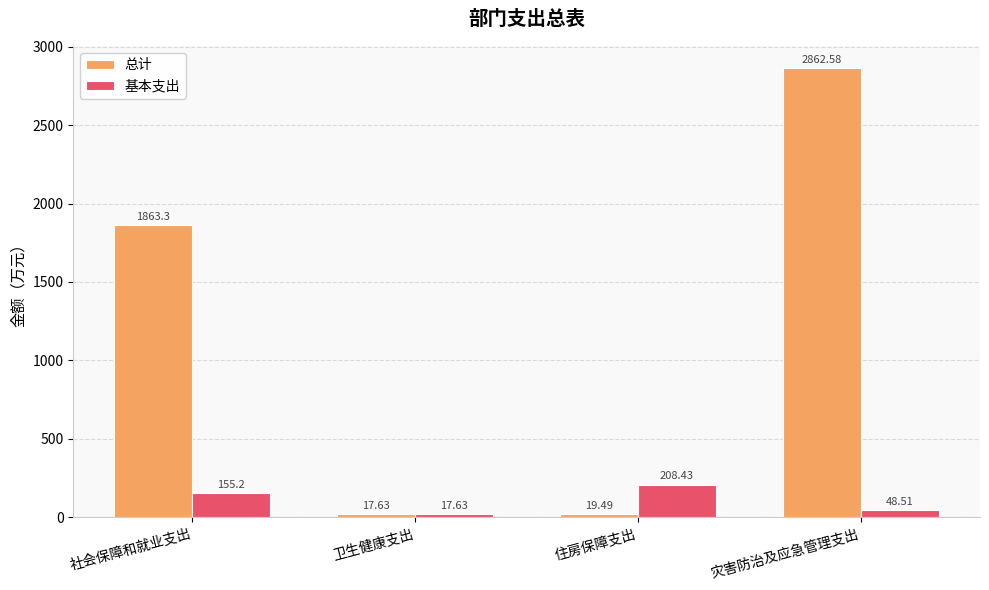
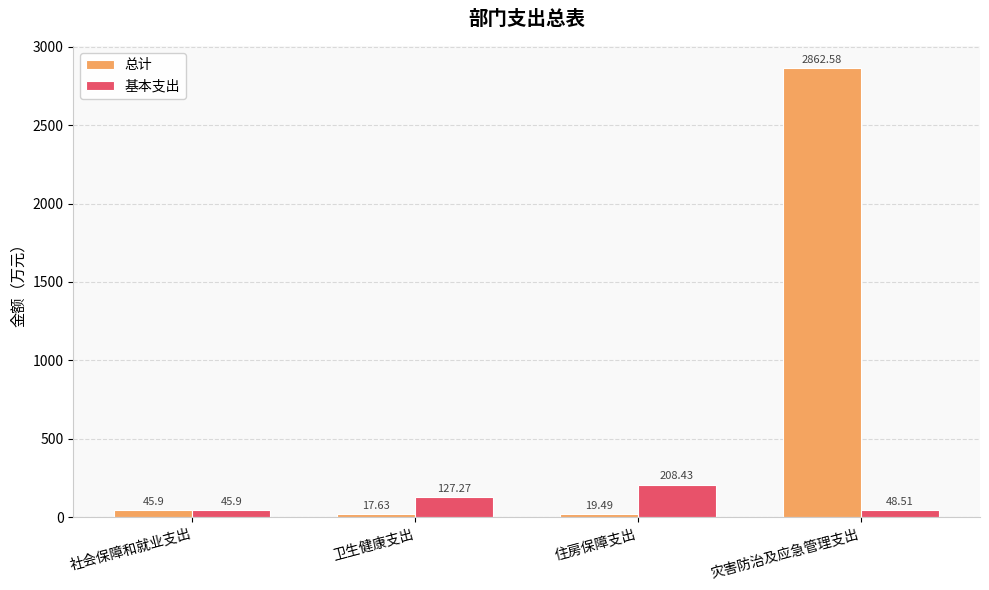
  {
    "总计": {
-     "社会保障和就业支出": 1863.3,
+     "社会保障和就业支出": 45.9,
      "卫生健康支出": 17.63,
      "住房保障支出": 19.49,
      "灾害防治及应急管理支出": 2862.58
    },
    "基本支出": {
-     "社会保障和就业支出": 155.2,
-     "卫生健康支出": 17.63,
+     "社会保障和就业支出": 45.9,
+     "卫生健康支出": 127.27,
      "住房保障支出": 208.43,
      "灾害防治及应急管理支出": 48.51
    }
  }
